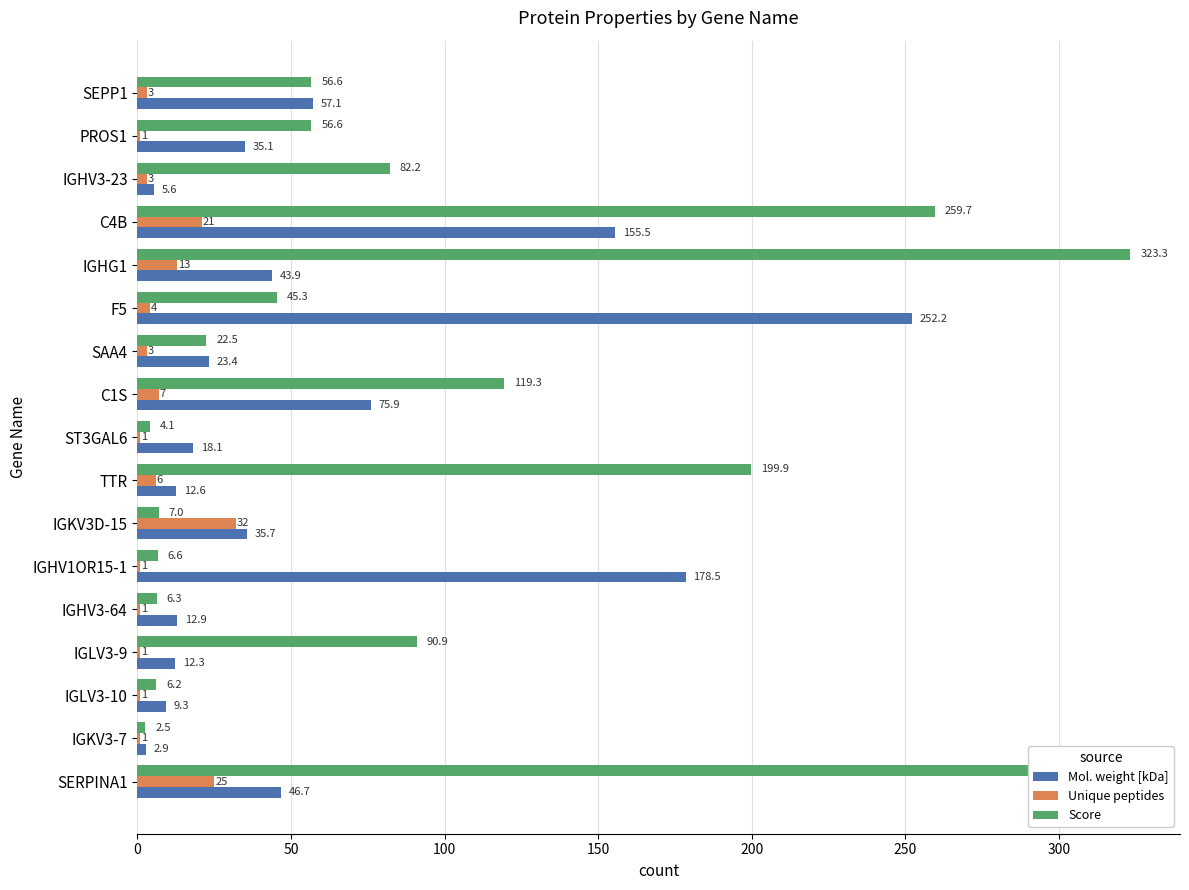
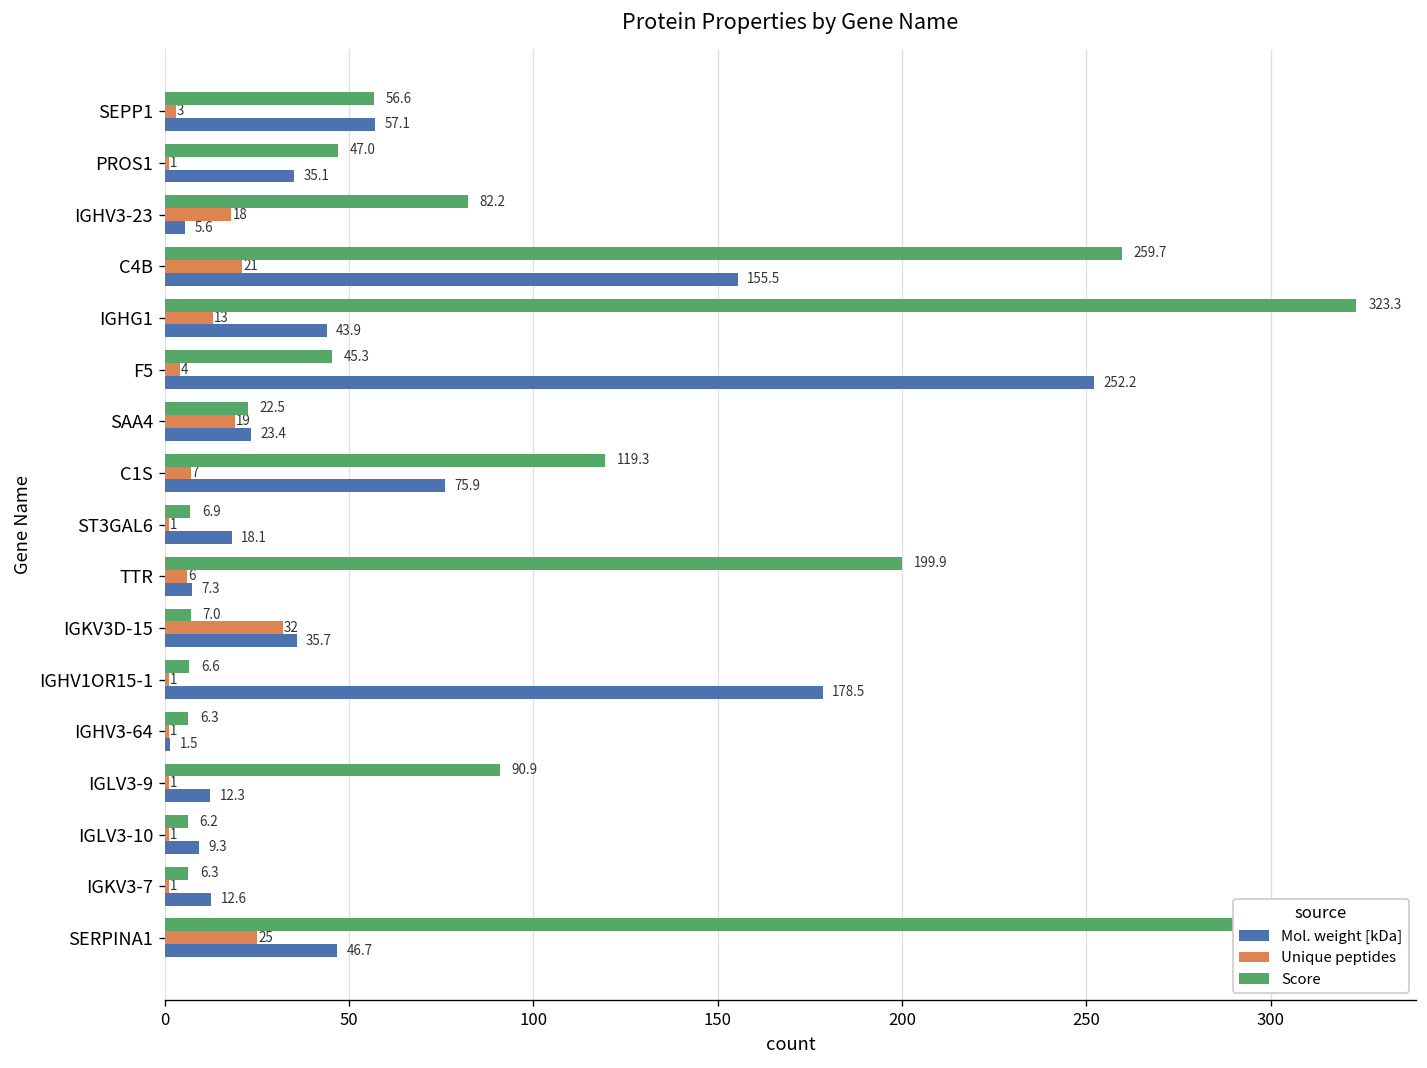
  {
    "Mol. weight [kDa]": {
      "SEPP1": 57.1,
      "PROS1": 35.1,
      "IGHV3-23": 5.6,
      "C4B": 155.5,
      "IGHG1": 43.9,
      "F5": 252.2,
      "SAA4": 23.4,
      "C1S": 75.9,
      "ST3GAL6": 18.1,
-     "TTR": 12.6,
+     "TTR": 7.3,
      "IGKV3D-15": 35.7,
      "IGHV1OR15-1": 178.5,
-     "IGHV3-64": 12.9,
+     "IGHV3-64": 1.5,
      "IGLV3-9": 12.3,
      "IGLV3-10": 9.3,
-     "IGKV3-7": 2.9,
+     "IGKV3-7": 12.6,
      "SERPINA1": 46.7
    },
    "Unique peptides": {
      "SEPP1": 3,
      "PROS1": 1,
-     "IGHV3-23": 3,
+     "IGHV3-23": 18,
      "C4B": 21,
      "IGHG1": 13,
      "F5": 4,
-     "SAA4": 3,
+     "SAA4": 19,
      "C1S": 7,
      "ST3GAL6": 1,
      "TTR": 6,
      "IGKV3D-15": 32,
      "IGHV1OR15-1": 1,
      "IGHV3-64": 1,
      "IGLV3-9": 1,
      "IGLV3-10": 1,
      "IGKV3-7": 1,
      "SERPINA1": 25
    },
    "Score": {
      "SEPP1": 56.6,
-     "PROS1": 56.6,
+     "PROS1": 47.0,
      "IGHV3-23": 82.2,
      "C4B": 259.7,
      "IGHG1": 323.3,
      "F5": 45.3,
      "SAA4": 22.5,
      "C1S": 119.3,
-     "ST3GAL6": 4.1,
+     "ST3GAL6": 6.9,
      "TTR": 199.9,
      "IGKV3D-15": 7.0,
      "IGHV1OR15-1": 6.6,
      "IGHV3-64": 6.3,
      "IGLV3-9": 90.9,
      "IGLV3-10": 6.2,
-     "IGKV3-7": 2.5
+     "IGKV3-7": 6.3
    }
  }
